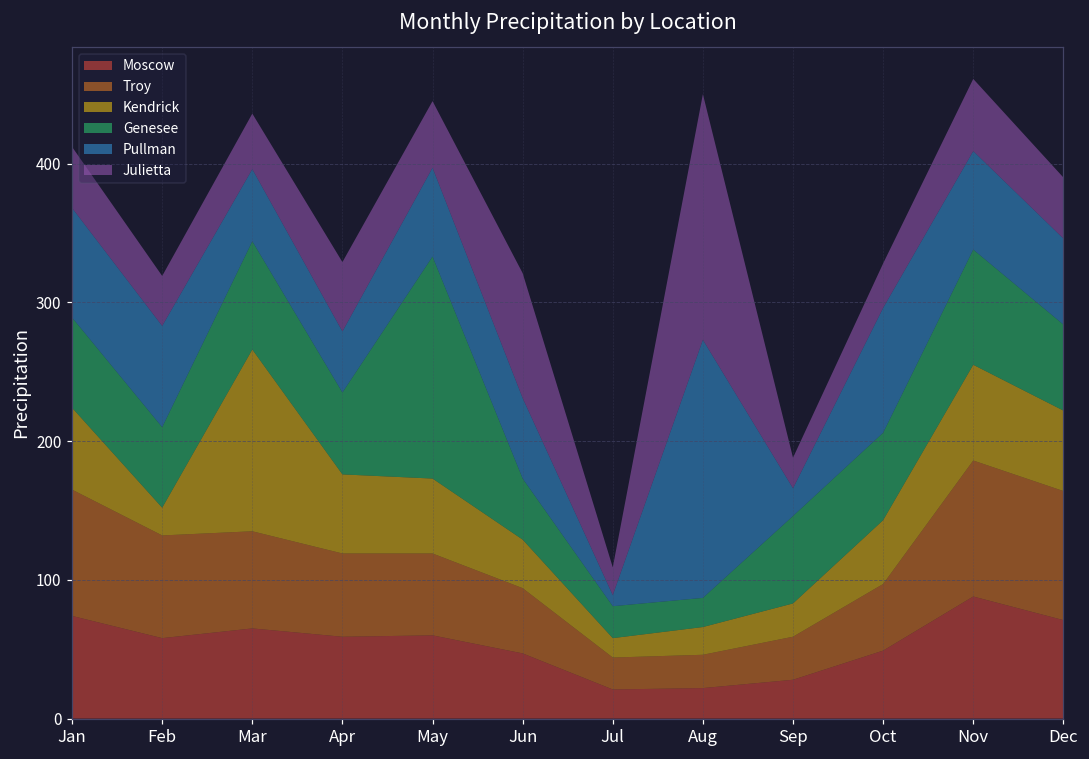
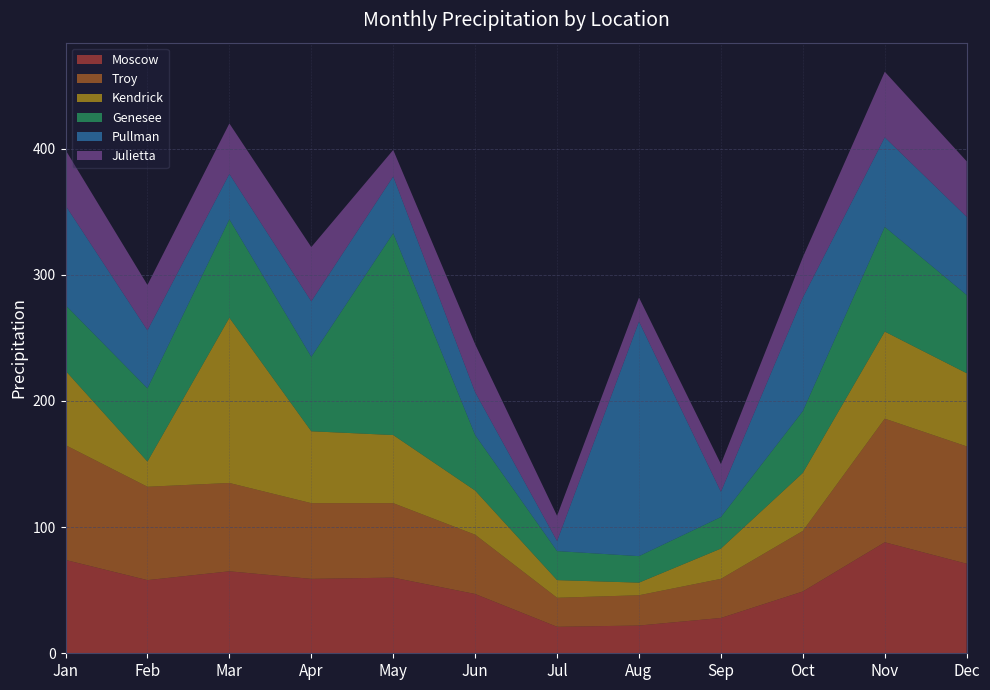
  {
    "Kendrick": {
      "Jan": 59,
      "Feb": 20,
      "Mar": 131,
      "Apr": 57,
      "May": 54,
      "Jun": 35,
      "Jul": 14,
-     "Aug": 20,
+     "Aug": 10,
      "Sep": 24,
      "Oct": 46,
      "Nov": 69,
      "Dec": 58
    },
    "Genesee": {
-     "Jan": 65,
+     "Jan": 52,
      "Feb": 58,
      "Mar": 78,
      "Apr": 59,
      "May": 160,
      "Jun": 44,
      "Jul": 23,
      "Aug": 21,
-     "Sep": 63,
-     "Oct": 63,
+     "Sep": 25,
+     "Oct": 49,
      "Nov": 83,
      "Dec": 62
    },
    "Pullman": {
      "Jan": 79,
-     "Feb": 73,
-     "Mar": 52,
+     "Feb": 46,
+     "Mar": 36,
      "Apr": 44,
-     "May": 64,
-     "Jun": 58,
+     "May": 45,
+     "Jun": 34,
      "Jul": 8,
      "Aug": 186,
      "Sep": 20,
      "Oct": 90,
      "Nov": 71,
      "Dec": 62
    },
    "Julietta": {
      "Jan": 44,
      "Feb": 36,
      "Mar": 40,
-     "Apr": 50,
-     "May": 48,
-     "Jun": 90,
+     "Apr": 43,
+     "May": 21,
+     "Jun": 38,
      "Jul": 20,
-     "Aug": 177,
+     "Aug": 19,
      "Sep": 22,
      "Oct": 32,
      "Nov": 52,
      "Dec": 44
    }
  }
